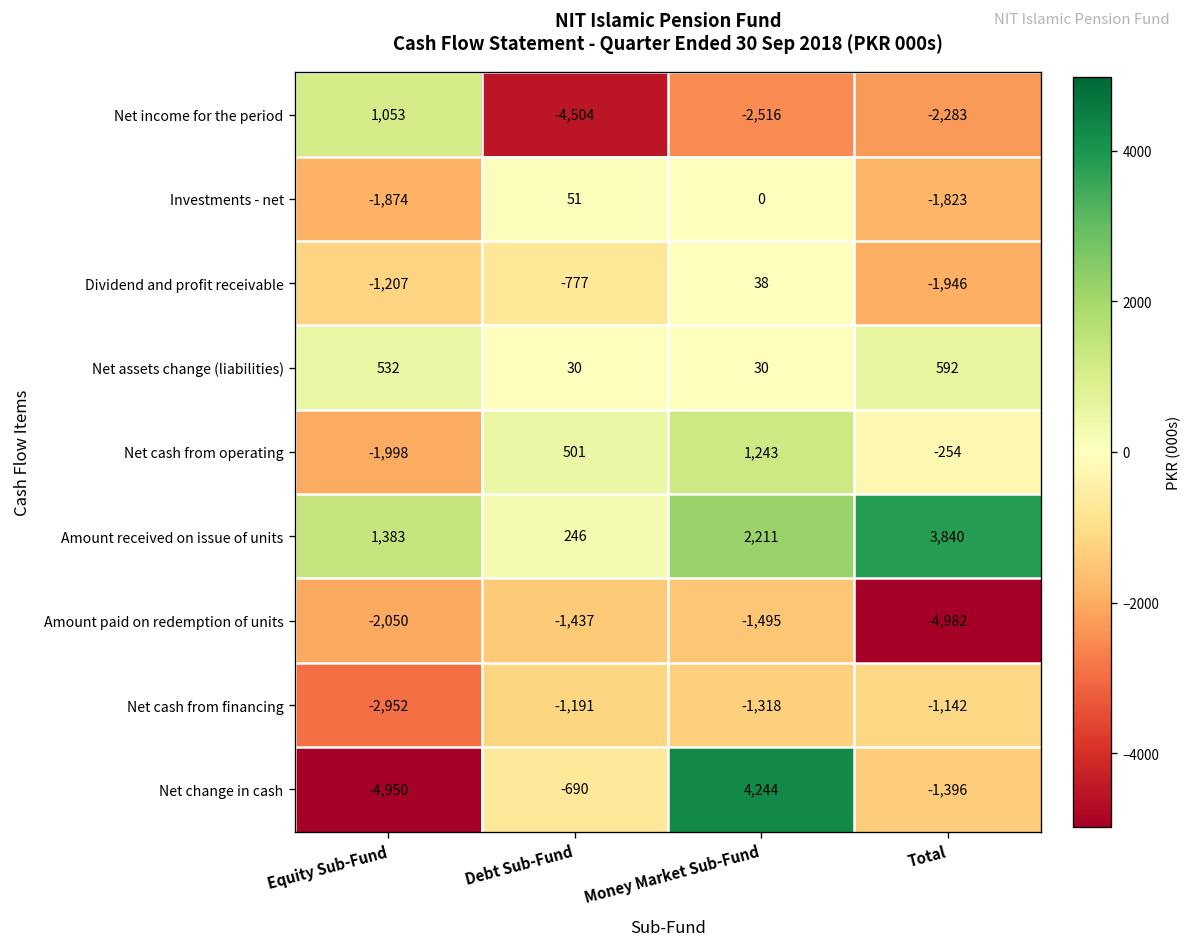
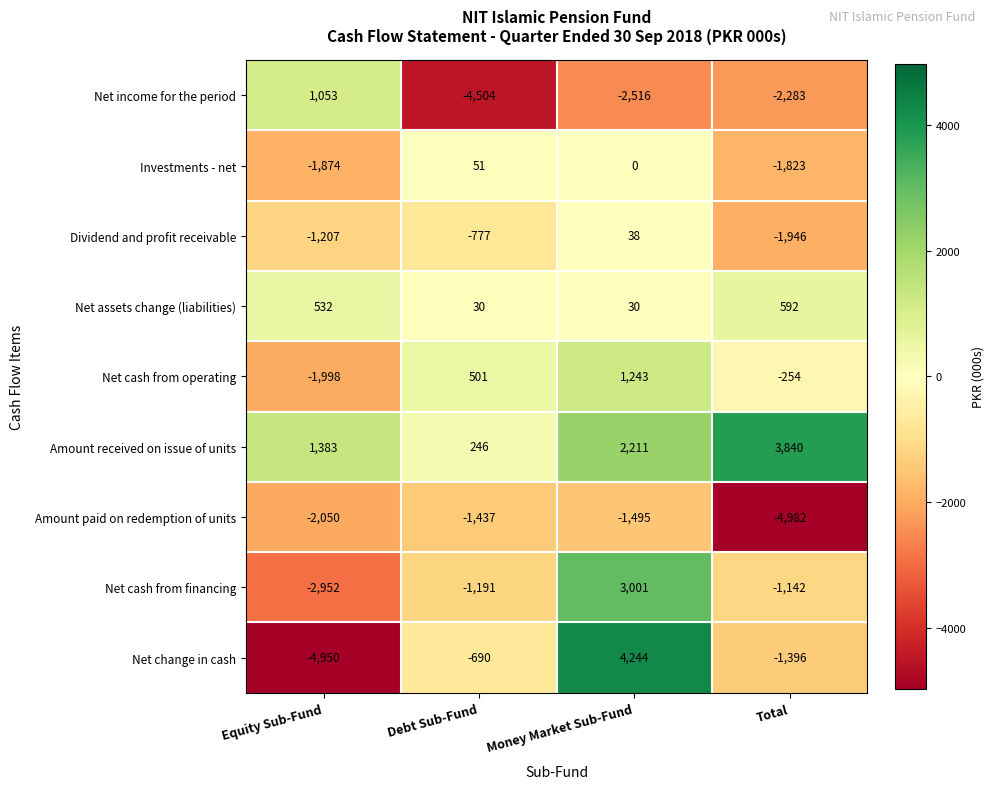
  {
    "Net income for the period": {
      "Equity Sub-Fund": "1,053",
      "Debt Sub-Fund": "-4,504",
      "Money Market Sub-Fund": "-2,516",
      "Total": "-2,283"
    },
    "Investments - net": {
      "Equity Sub-Fund": "-1,874",
      "Debt Sub-Fund": "51",
      "Money Market Sub-Fund": "0",
      "Total": "-1,823"
    },
    "Dividend and profit receivable": {
      "Equity Sub-Fund": "-1,207",
      "Debt Sub-Fund": "-777",
      "Money Market Sub-Fund": "38",
      "Total": "-1,946"
    },
    "Net assets change (liabilities)": {
      "Equity Sub-Fund": "532",
      "Debt Sub-Fund": "30",
      "Money Market Sub-Fund": "30",
      "Total": "592"
    },
    "Net cash from operating": {
      "Equity Sub-Fund": "-1,998",
      "Debt Sub-Fund": "501",
      "Money Market Sub-Fund": "1,243",
      "Total": "-254"
    },
    "Amount received on issue of units": {
      "Equity Sub-Fund": "1,383",
      "Debt Sub-Fund": "246",
      "Money Market Sub-Fund": "2,211",
      "Total": "3,840"
    },
    "Amount paid on redemption of units": {
      "Equity Sub-Fund": "-2,050",
      "Debt Sub-Fund": "-1,437",
      "Money Market Sub-Fund": "-1,495",
      "Total": "-4,982"
    },
    "Net cash from financing": {
      "Equity Sub-Fund": "-2,952",
      "Debt Sub-Fund": "-1,191",
-     "Money Market Sub-Fund": "-1,318",
+     "Money Market Sub-Fund": "3,001",
      "Total": "-1,142"
    },
    "Net change in cash": {
      "Equity Sub-Fund": "-4,950",
      "Debt Sub-Fund": "-690",
      "Money Market Sub-Fund": "4,244",
      "Total": "-1,396"
    }
  }
